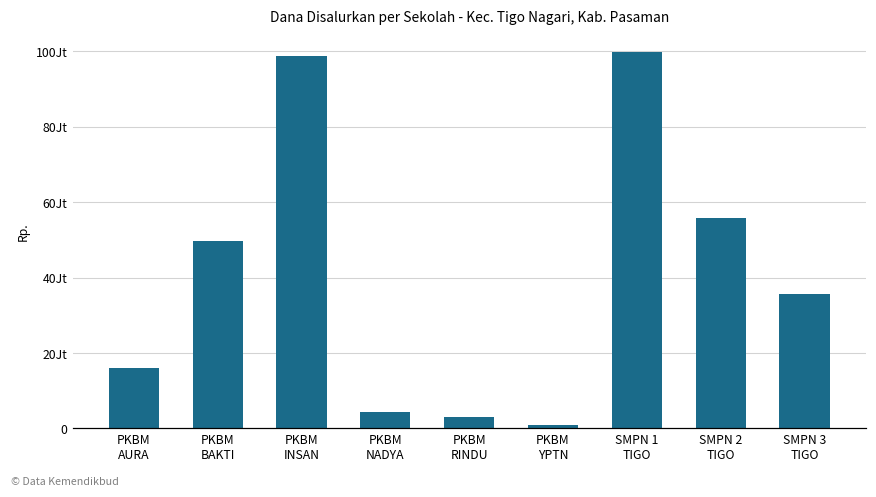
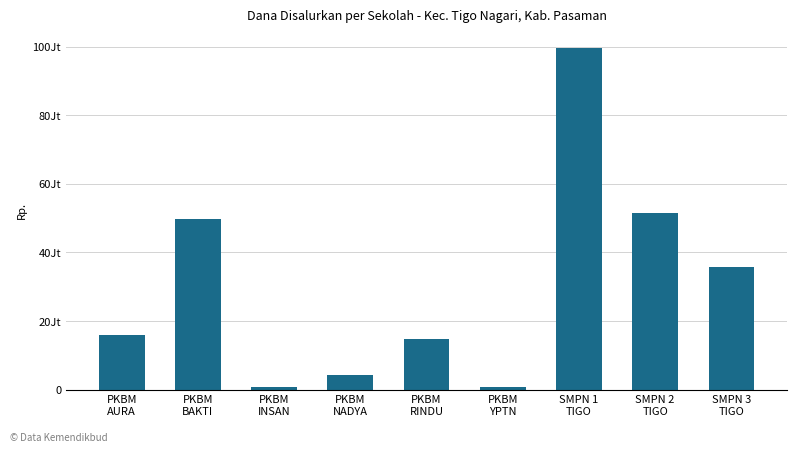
  {
    "PKBM AURA": "16Jt",
    "PKBM BAKTI": "50Jt",
-   "PKBM INSAN": "99Jt",
+   "PKBM INSAN": "1Jt",
    "PKBM NADYA": "4Jt",
-   "PKBM RINDU": "3Jt",
+   "PKBM RINDU": "15Jt",
    "PKBM YPTN": "1Jt",
    "SMPN 1 TIGO": "100Jt",
-   "SMPN 2 TIGO": "56Jt",
+   "SMPN 2 TIGO": "52Jt",
    "SMPN 3 TIGO": "36Jt"
  }
